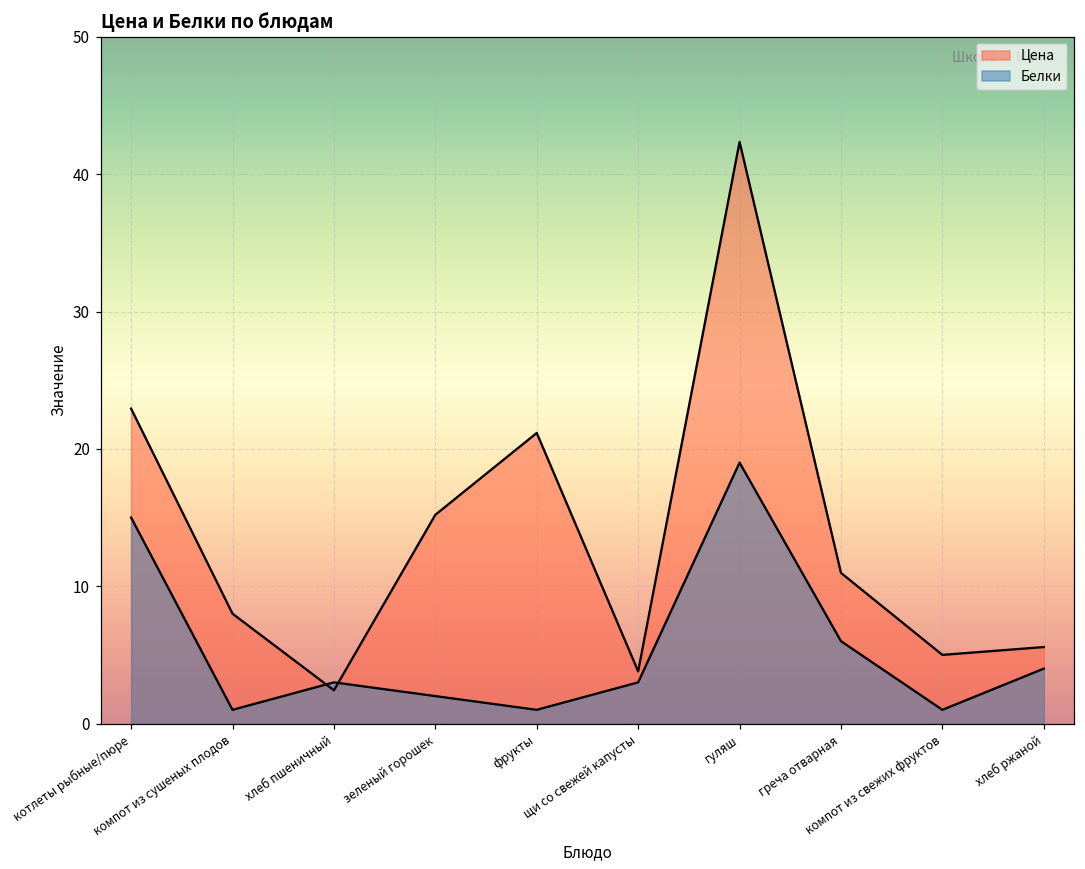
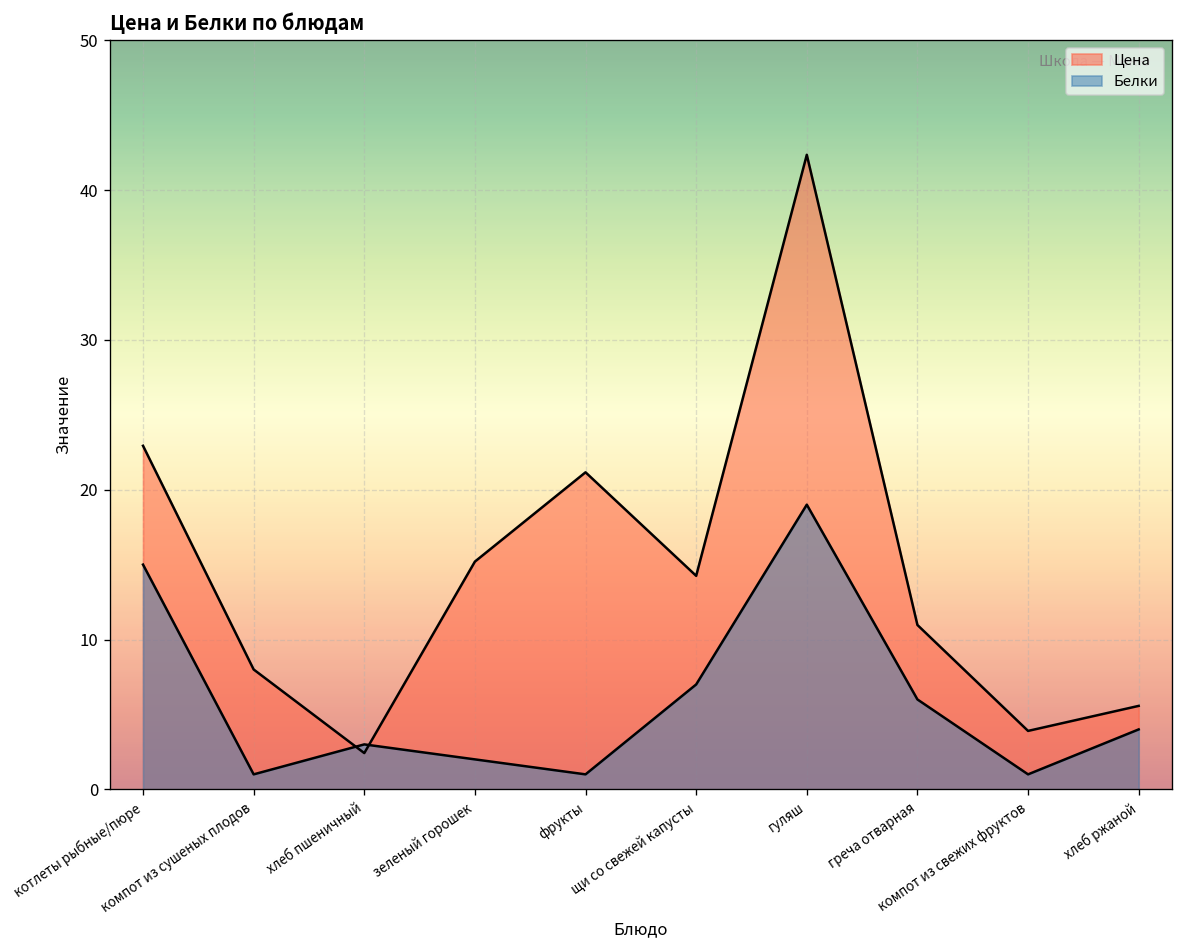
  {
    "Цена": {
      "котлеты рыбные/пюре": 22.9,
      "компот из сушеных плодов": 8.0,
      "хлеб пшеничный": 2.4,
      "зеленый горошек": 15.2,
      "фрукты": 21.2,
-     "щи со свежей капусты": 3.8,
+     "щи со свежей капусты": 14.3,
      "гуляш": 42.4,
      "греча отварная": 11.0,
-     "компот из свежих фруктов": 5.0,
+     "компот из свежих фруктов": 3.9,
      "хлеб ржаной": 5.6
    },
    "Белки": {
      "котлеты рыбные/пюре": 15,
      "компот из сушеных плодов": 1,
      "хлеб пшеничный": 3,
      "зеленый горошек": 2,
      "фрукты": 1,
-     "щи со свежей капусты": 3,
+     "щи со свежей капусты": 7,
      "гуляш": 19,
      "греча отварная": 6,
      "компот из свежих фруктов": 1,
      "хлеб ржаной": 4
    }
  }
